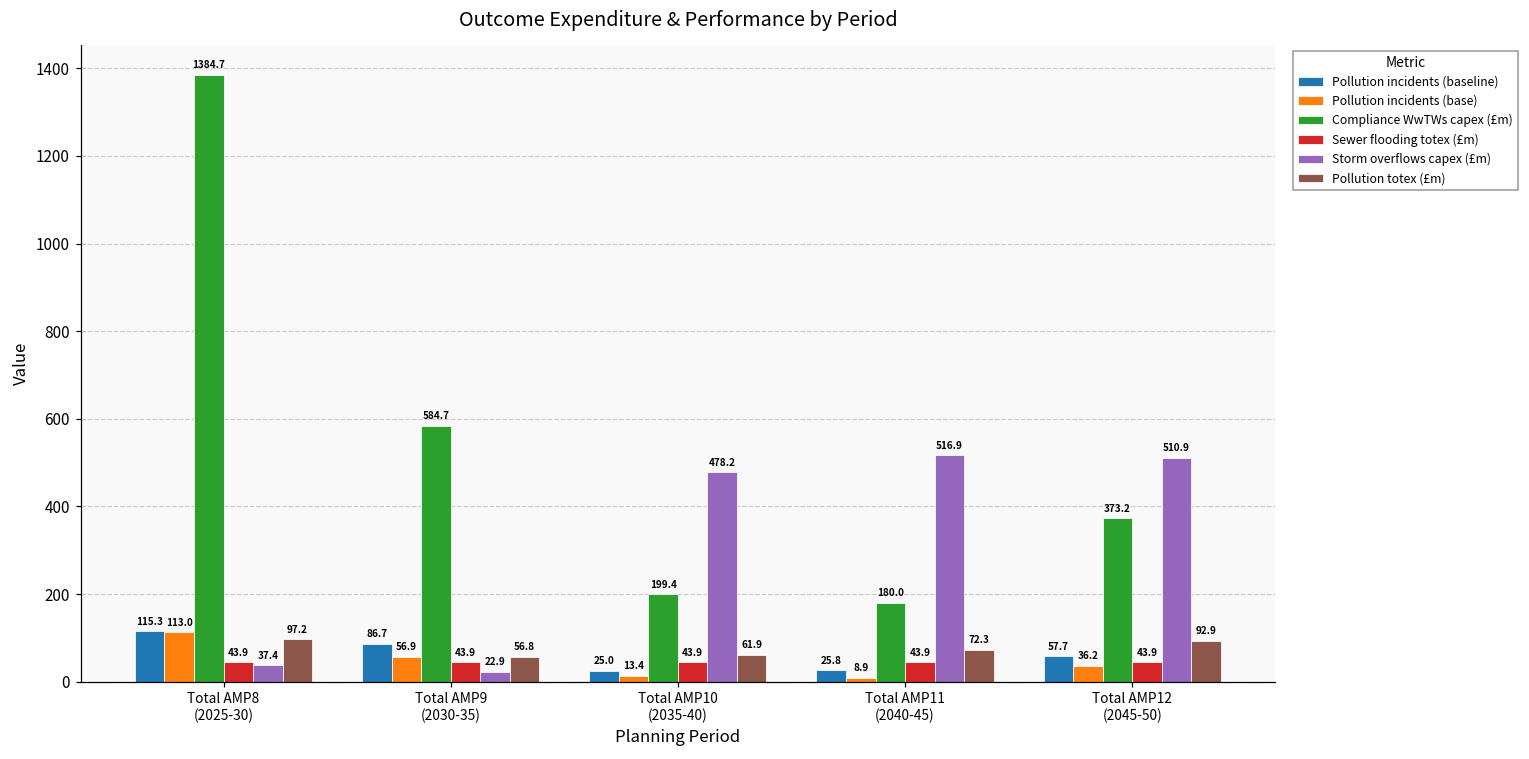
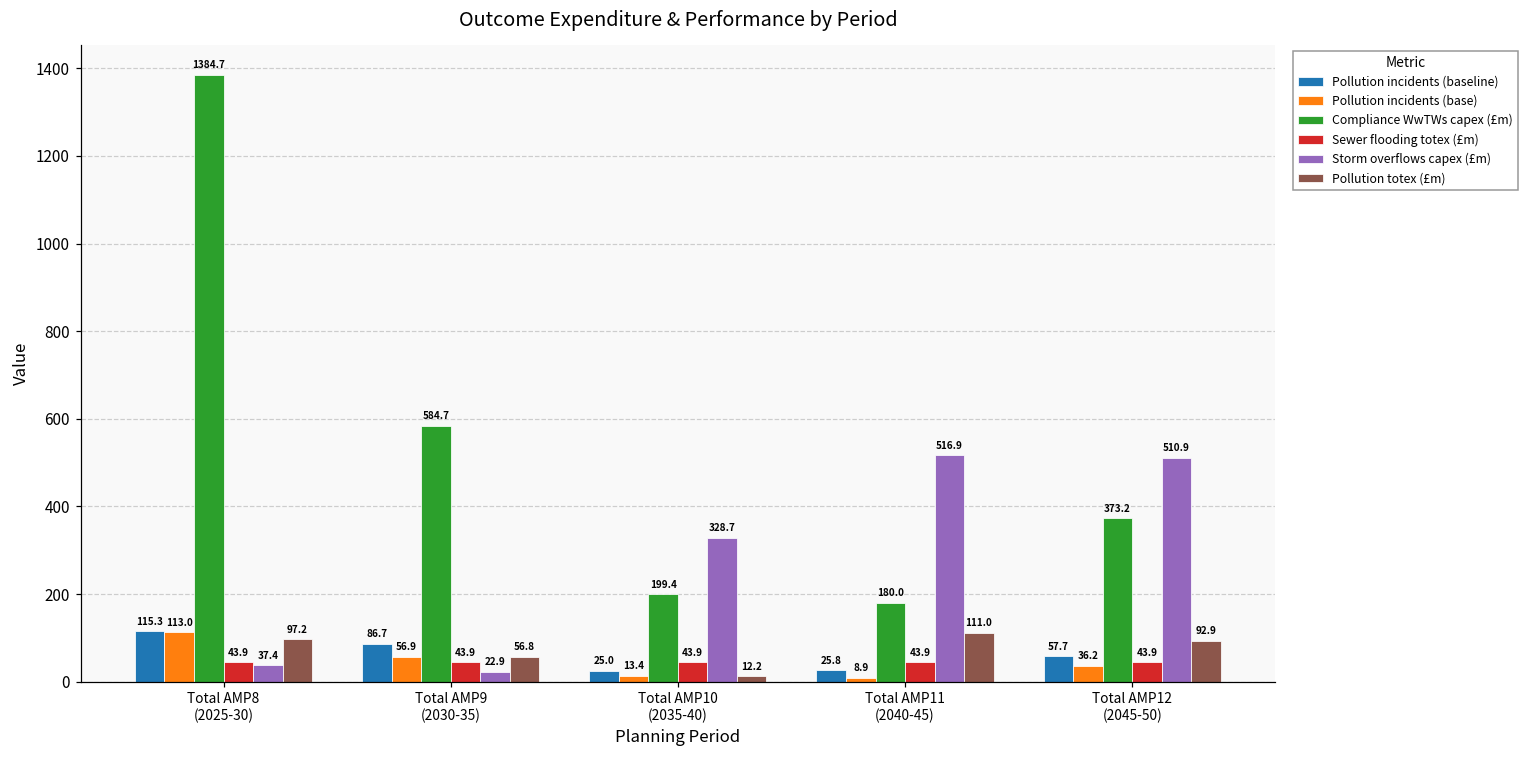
  {
    "Pollution incidents (baseline)": {
      "Total AMP8 (2025-30)": 115.3,
      "Total AMP9 (2030-35)": 86.7,
      "Total AMP10 (2035-40)": 25.0,
      "Total AMP11 (2040-45)": 25.8,
      "Total AMP12 (2045-50)": 57.7
    },
    "Pollution incidents (base)": {
      "Total AMP8 (2025-30)": 113.0,
      "Total AMP9 (2030-35)": 56.9,
      "Total AMP10 (2035-40)": 13.4,
      "Total AMP11 (2040-45)": 8.9,
      "Total AMP12 (2045-50)": 36.2
    },
    "Compliance WwTWs capex (£m)": {
      "Total AMP8 (2025-30)": 1384.7,
      "Total AMP9 (2030-35)": 584.7,
      "Total AMP10 (2035-40)": 199.4,
      "Total AMP11 (2040-45)": 180.0,
      "Total AMP12 (2045-50)": 373.2
    },
    "Sewer flooding totex (£m)": {
      "Total AMP8 (2025-30)": 43.9,
      "Total AMP9 (2030-35)": 43.9,
      "Total AMP10 (2035-40)": 43.9,
      "Total AMP11 (2040-45)": 43.9,
      "Total AMP12 (2045-50)": 43.9
    },
    "Storm overflows capex (£m)": {
      "Total AMP8 (2025-30)": 37.4,
      "Total AMP9 (2030-35)": 22.9,
-     "Total AMP10 (2035-40)": 478.2,
+     "Total AMP10 (2035-40)": 328.7,
      "Total AMP11 (2040-45)": 516.9,
      "Total AMP12 (2045-50)": 510.9
    },
    "Pollution totex (£m)": {
      "Total AMP8 (2025-30)": 97.2,
      "Total AMP9 (2030-35)": 56.8,
-     "Total AMP10 (2035-40)": 61.9,
-     "Total AMP11 (2040-45)": 72.3,
+     "Total AMP10 (2035-40)": 12.2,
+     "Total AMP11 (2040-45)": 111.0,
      "Total AMP12 (2045-50)": 92.9
    }
  }
